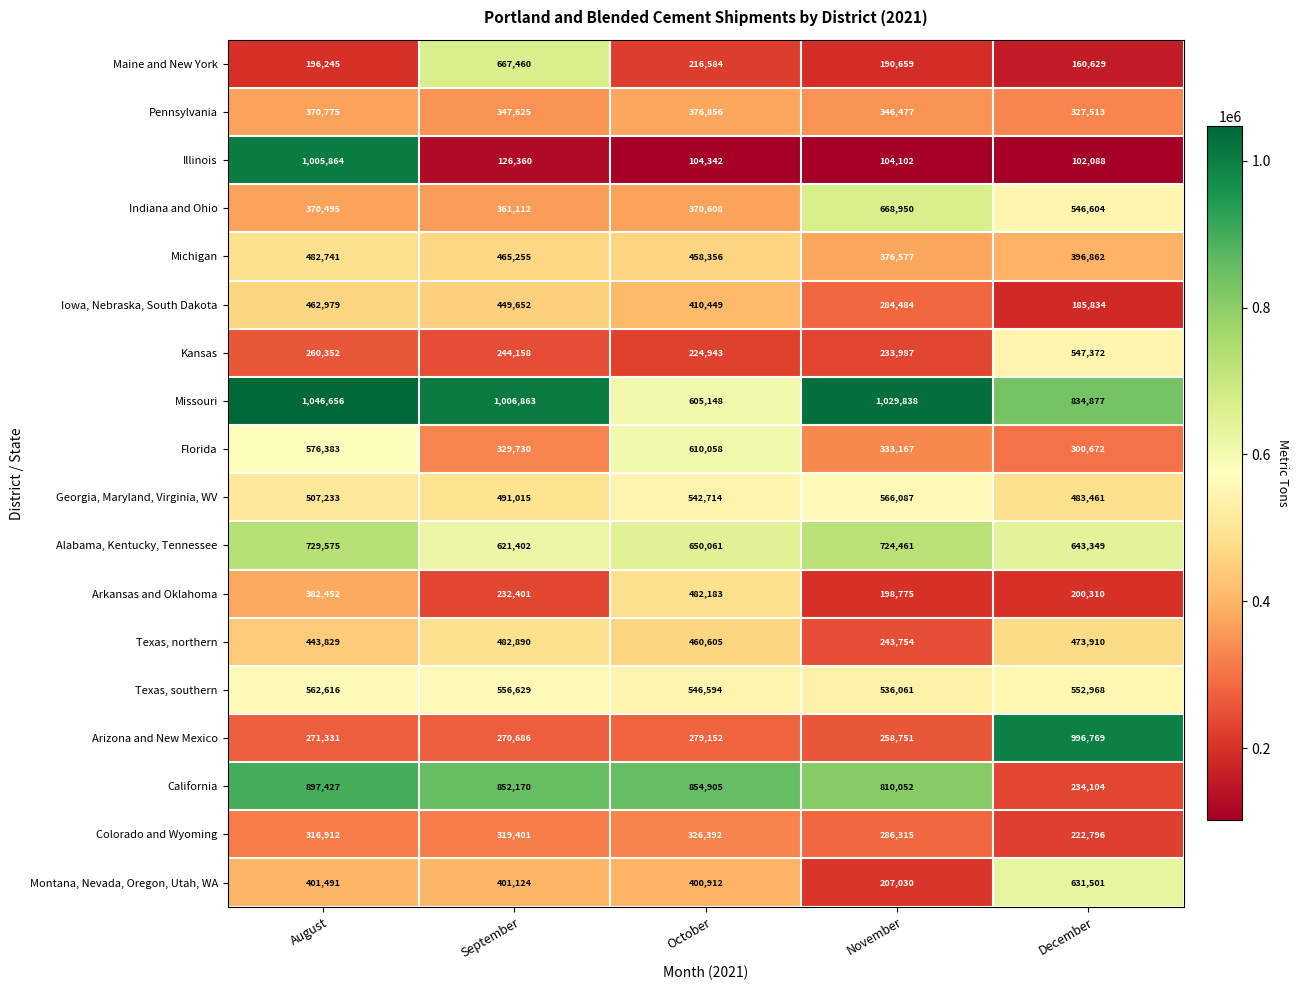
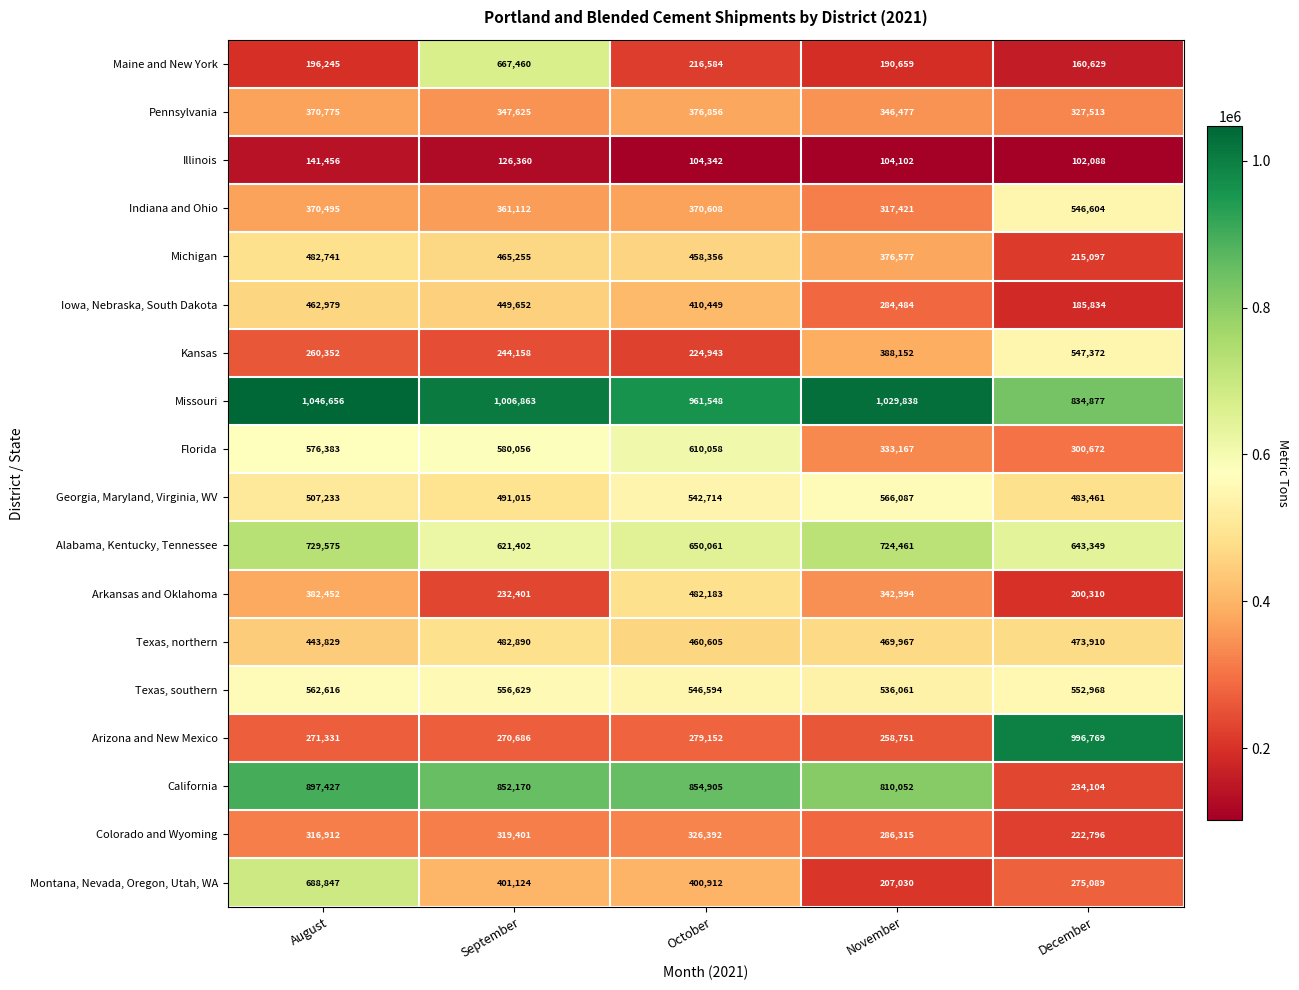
  {
    "Maine and New York": {
      "August": "196,245",
      "September": "667,460",
      "October": "216,584",
      "November": "190,659",
      "December": "160,629"
    },
    "Pennsylvania": {
      "August": "370,775",
      "September": "347,625",
      "October": "376,856",
      "November": "346,477",
      "December": "327,513"
    },
    "Illinois": {
-     "August": "1,005,864",
+     "August": "141,456",
      "September": "126,360",
      "October": "104,342",
      "November": "104,102",
      "December": "102,088"
    },
    "Indiana and Ohio": {
      "August": "370,495",
      "September": "361,112",
      "October": "370,608",
-     "November": "668,950",
+     "November": "317,421",
      "December": "546,604"
    },
    "Michigan": {
      "August": "482,741",
      "September": "465,255",
      "October": "458,356",
      "November": "376,577",
-     "December": "396,862"
+     "December": "215,097"
    },
    "Iowa, Nebraska, South Dakota": {
      "August": "462,979",
      "September": "449,652",
      "October": "410,449",
      "November": "284,484",
      "December": "185,834"
    },
    "Kansas": {
      "August": "260,352",
      "September": "244,158",
      "October": "224,943",
-     "November": "233,987",
+     "November": "388,152",
      "December": "547,372"
    },
    "Missouri": {
      "August": "1,046,656",
      "September": "1,006,863",
-     "October": "605,148",
+     "October": "961,548",
      "November": "1,029,838",
      "December": "834,877"
    },
    "Florida": {
      "August": "576,383",
-     "September": "329,730",
+     "September": "580,056",
      "October": "610,058",
      "November": "333,167",
      "December": "300,672"
    },
    "Georgia, Maryland, Virginia, WV": {
      "August": "507,233",
      "September": "491,015",
      "October": "542,714",
      "November": "566,087",
      "December": "483,461"
    },
    "Alabama, Kentucky, Tennessee": {
      "August": "729,575",
      "September": "621,402",
      "October": "650,061",
      "November": "724,461",
      "December": "643,349"
    },
    "Arkansas and Oklahoma": {
      "August": "382,452",
      "September": "232,401",
      "October": "482,183",
-     "November": "198,775",
+     "November": "342,994",
      "December": "200,310"
    },
    "Texas, northern": {
      "August": "443,829",
      "September": "482,890",
      "October": "460,605",
-     "November": "243,754",
+     "November": "469,967",
      "December": "473,910"
    },
    "Texas, southern": {
      "August": "562,616",
      "September": "556,629",
      "October": "546,594",
      "November": "536,061",
      "December": "552,968"
    },
    "Arizona and New Mexico": {
      "August": "271,331",
      "September": "270,686",
      "October": "279,152",
      "November": "258,751",
      "December": "996,769"
    },
    "California": {
      "August": "897,427",
      "September": "852,170",
      "October": "854,905",
      "November": "810,052",
      "December": "234,104"
    },
    "Colorado and Wyoming": {
      "August": "316,912",
      "September": "319,401",
      "October": "326,392",
      "November": "286,315",
      "December": "222,796"
    },
    "Montana, Nevada, Oregon, Utah, WA": {
-     "August": "401,491",
+     "August": "688,847",
      "September": "401,124",
      "October": "400,912",
      "November": "207,030",
-     "December": "631,501"
+     "December": "275,089"
    }
  }
